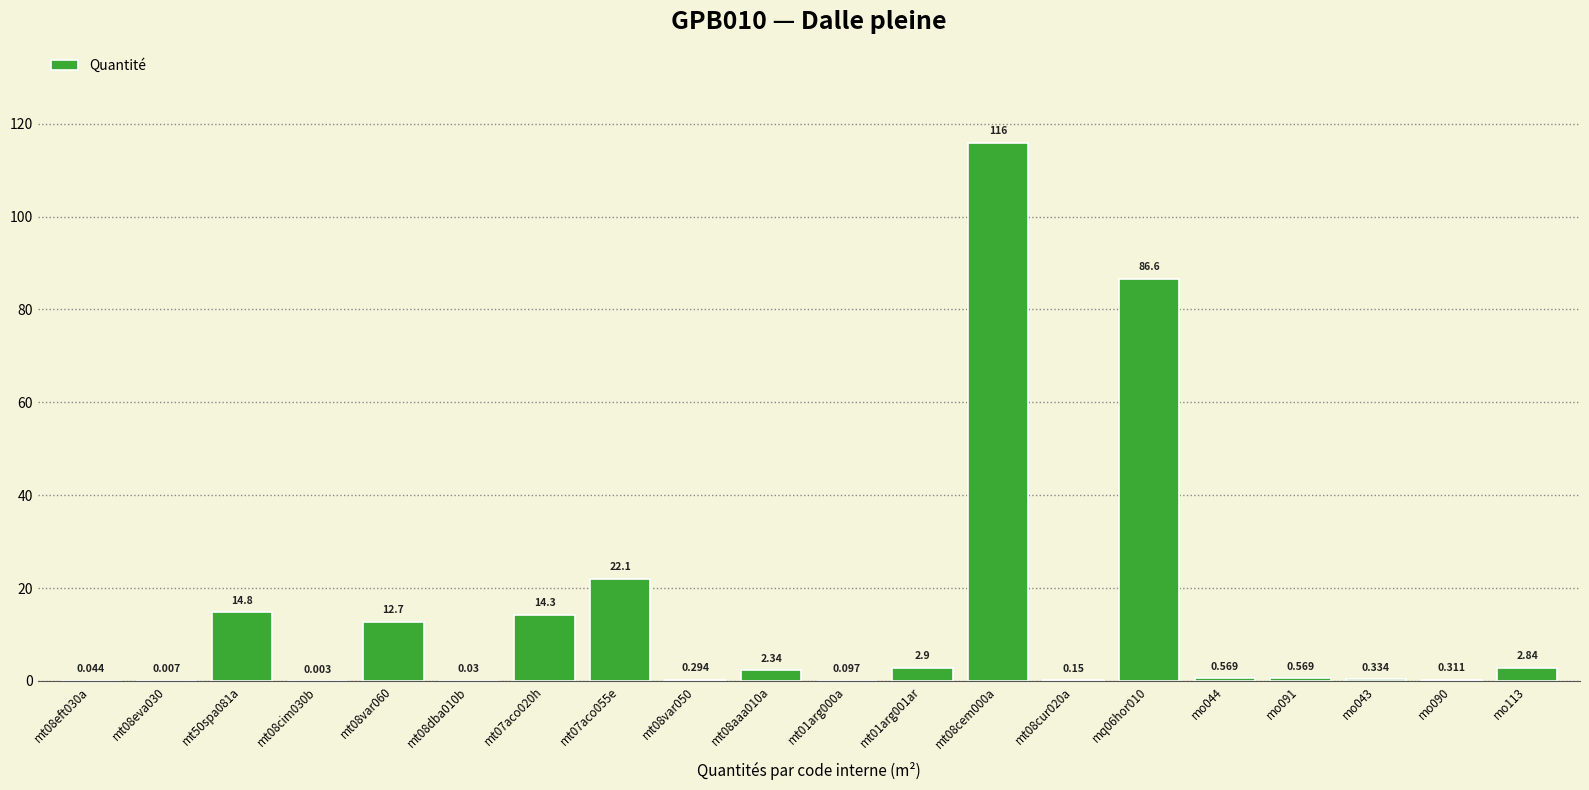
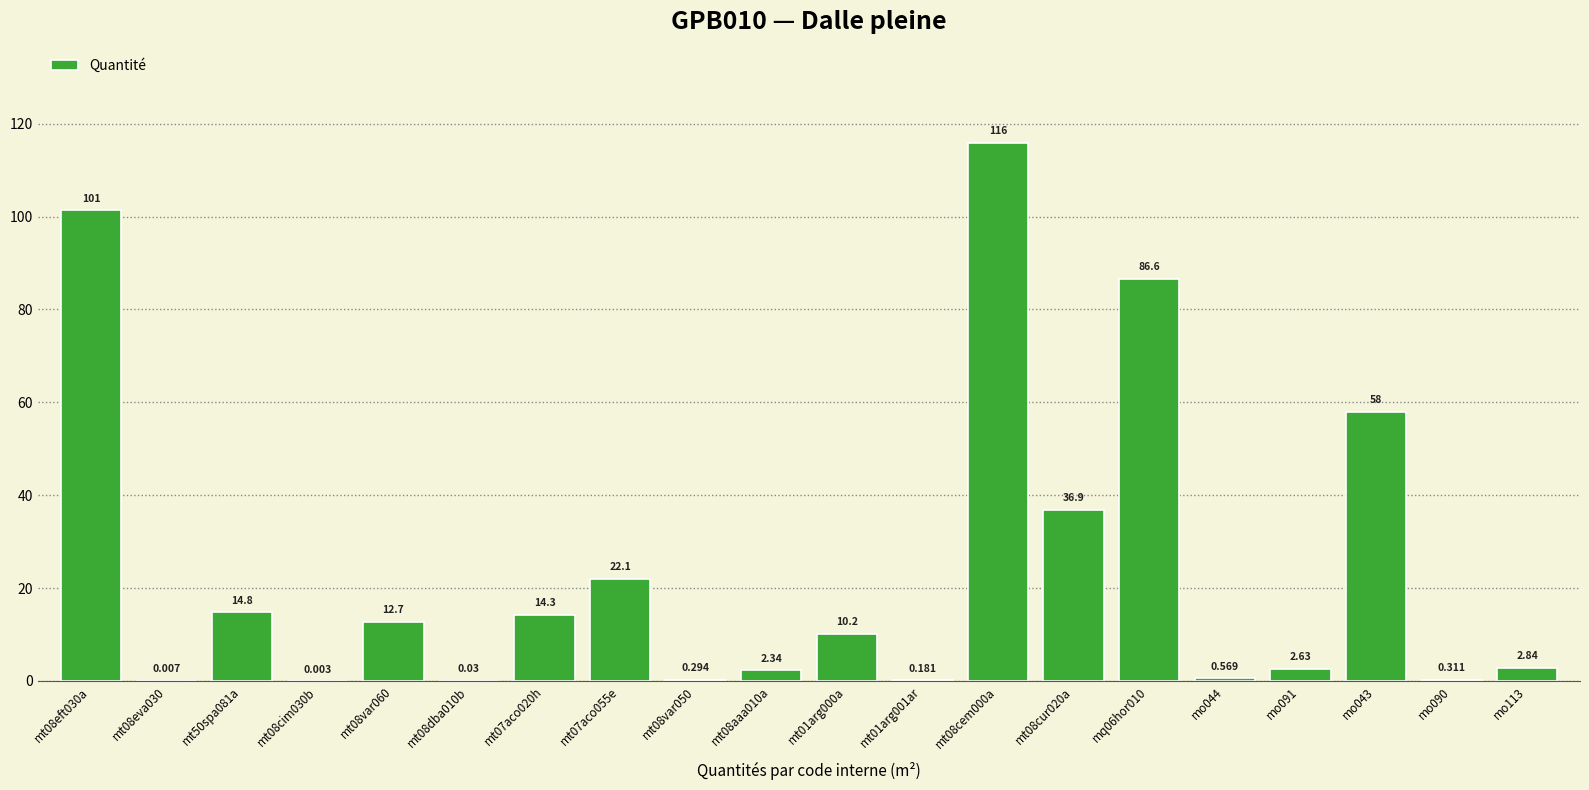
  {
-   "mt08eft030a": 0.044,
+   "mt08eft030a": 101,
    "mt08eva030": 0.007,
    "mt50spa081a": 14.8,
    "mt08cim030b": 0.003,
    "mt08var060": 12.7,
    "mt08dba010b": 0.03,
    "mt07aco020h": 14.3,
    "mt07aco055e": 22.1,
    "mt08var050": 0.294,
    "mt08aaa010a": 2.34,
-   "mt01arg000a": 0.097,
-   "mt01arg001ar": 2.9,
+   "mt01arg000a": 10.2,
+   "mt01arg001ar": 0.181,
    "mt08cem000a": 116,
-   "mt08cur020a": 0.15,
+   "mt08cur020a": 36.9,
    "mq06hor010": 86.6,
    "mo044": 0.569,
-   "mo091": 0.569,
-   "mo043": 0.334,
+   "mo091": 2.63,
+   "mo043": 58,
    "mo090": 0.311,
    "mo113": 2.84
  }
